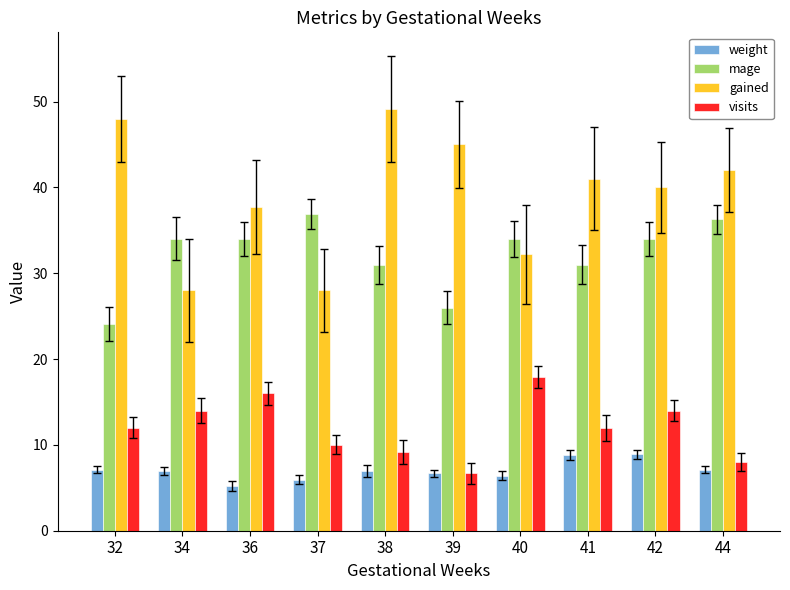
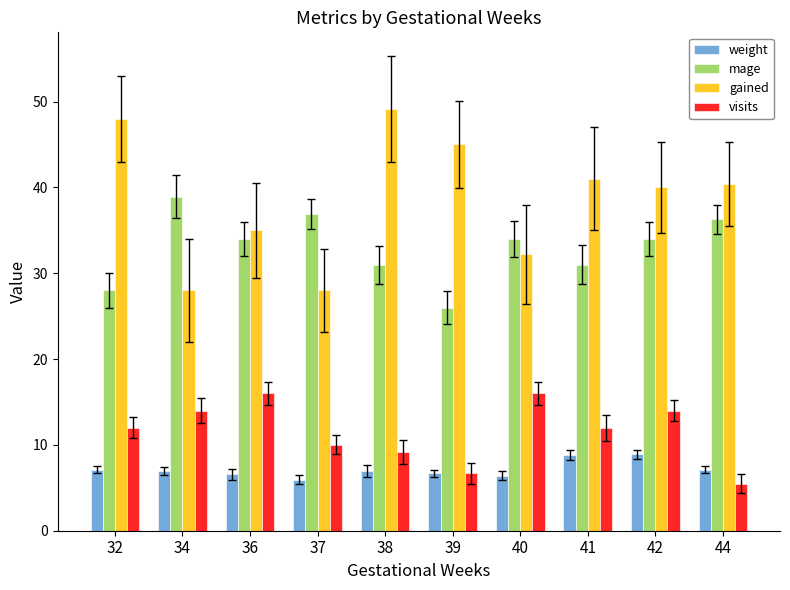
  {
    "weight": {
      "32": 7,
      "34": 7,
-     "36": 5,
+     "36": 7,
      "37": 6,
      "38": 7,
      "39": 7,
      "40": 6,
      "41": 9,
      "42": 9,
      "44": 7
    },
    "mage": {
-     "32": 24,
-     "34": 34,
+     "32": 28,
+     "34": 39,
      "36": 34,
      "37": 37,
      "38": 31,
      "39": 26,
      "40": 34,
      "41": 31,
      "42": 34,
      "44": 36
    },
    "gained": {
      "32": 48,
      "34": 28,
-     "36": 38,
+     "36": 35,
      "37": 28,
      "38": 49,
      "39": 45,
      "40": 32,
      "41": 41,
      "42": 40,
-     "44": 42
+     "44": 40
    },
    "visits": {
      "32": 12,
      "34": 14,
      "36": 16,
      "37": 10,
      "38": 9,
      "39": 7,
-     "40": 18,
+     "40": 16,
      "41": 12,
      "42": 14,
-     "44": 8
+     "44": 6
    }
  }
